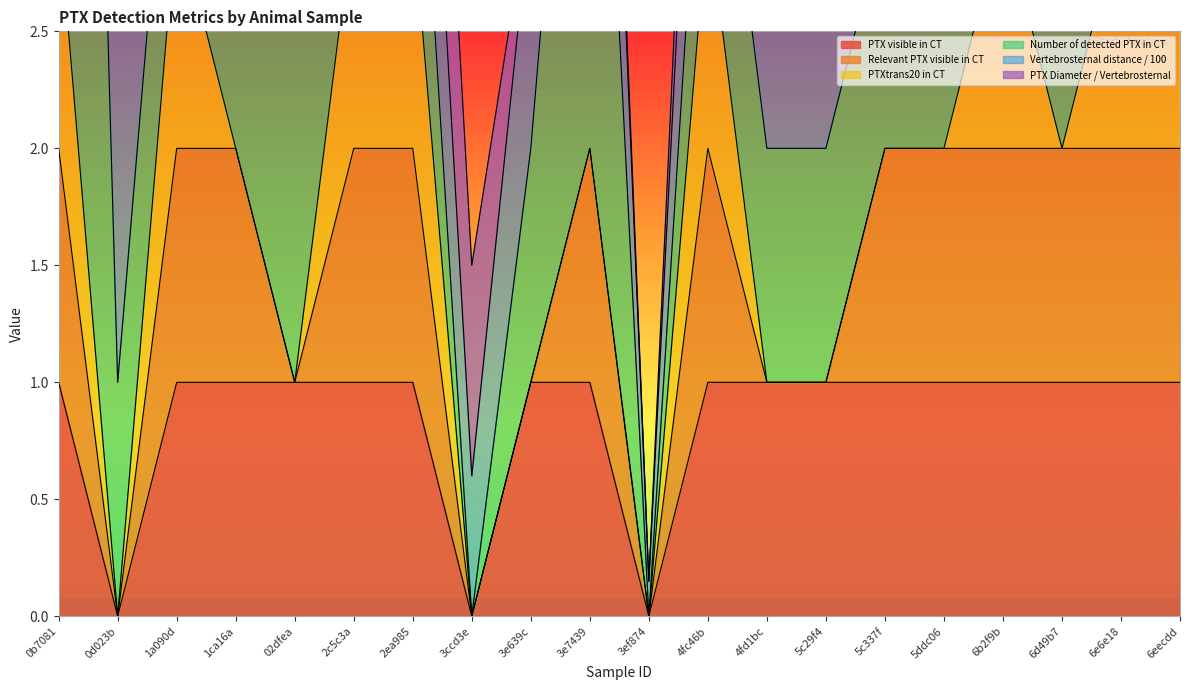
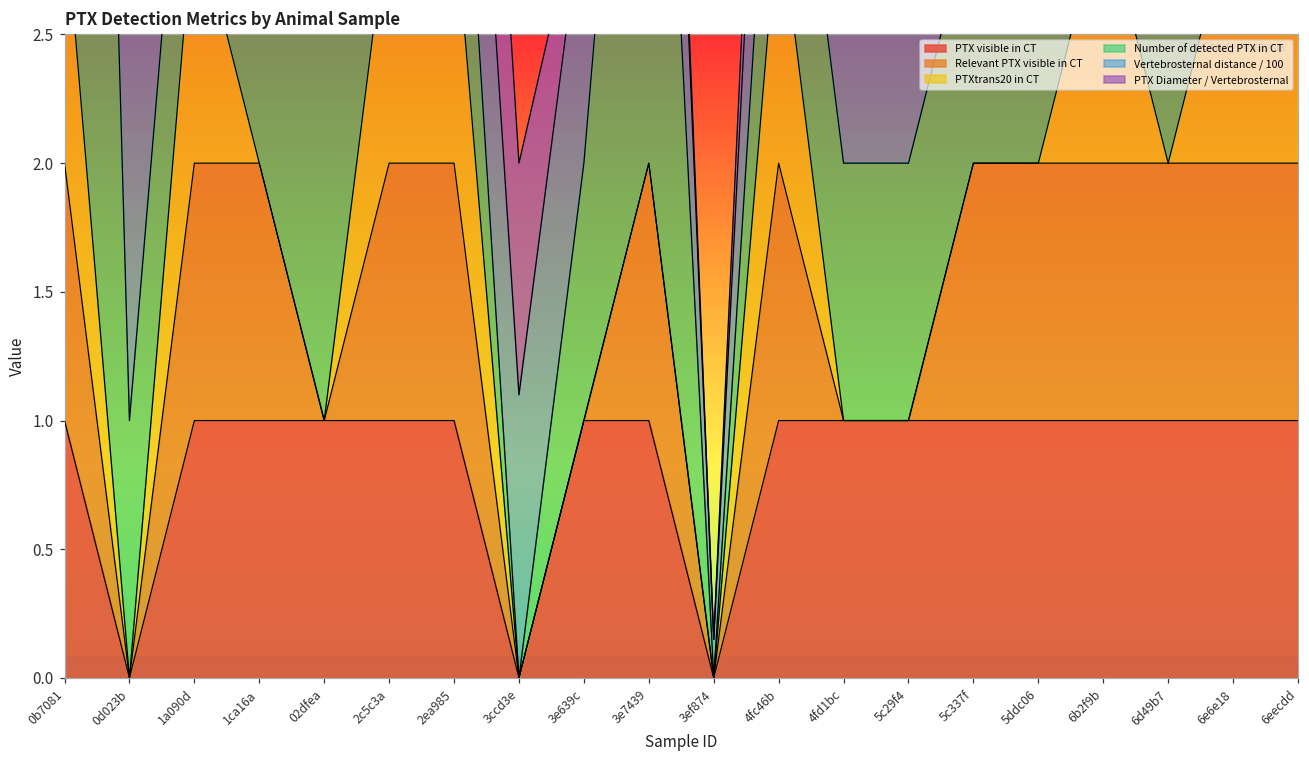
  {
    "Number of detected PTX in CT": {
      "0d023b": 1.0,
      "3e639c": 1.0,
      "4fd1bc": 1.0,
      "5c29f4": 1.0
    },
    "Vertebrosternal distance / 100": {
-     "3ccd3e": 0.6
+     "3ccd3e": 1.1
    },
    "PTX Diameter / Vertebrosternal": {
      "3ccd3e": 0.9
    }
  }
